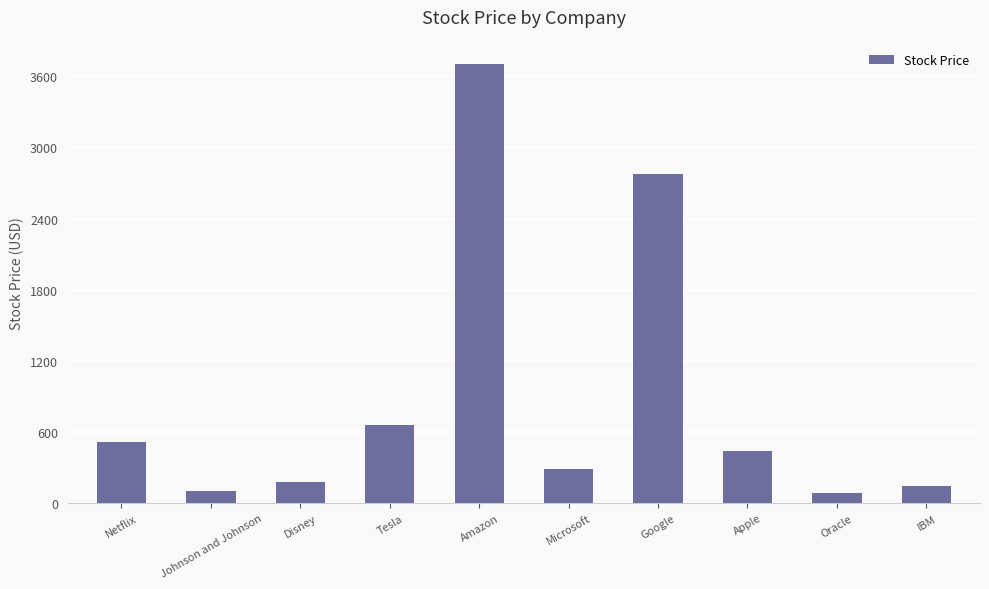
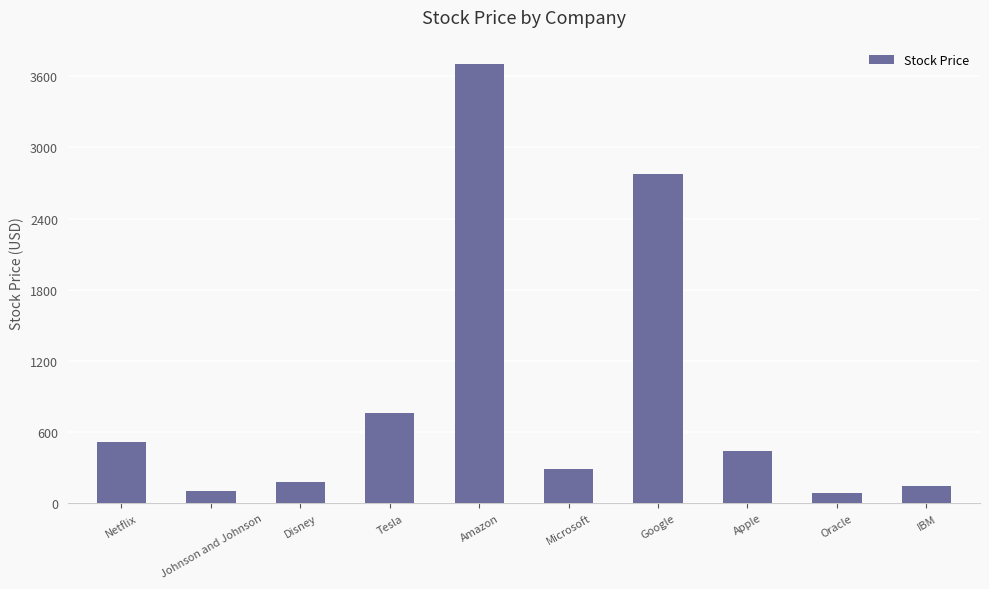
  {
    "Netflix": 520,
    "Johnson and Johnson": 100,
    "Disney": 180,
-   "Tesla": 660,
+   "Tesla": 760,
    "Amazon": 3700,
    "Microsoft": 290,
    "Google": 2770,
    "Apple": 440,
    "Oracle": 90,
    "IBM": 140
  }
